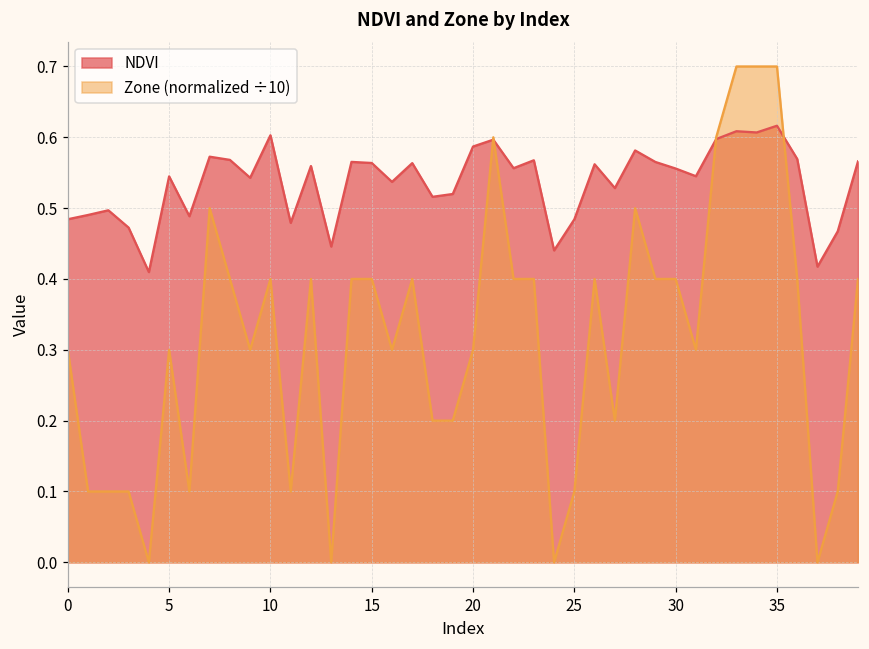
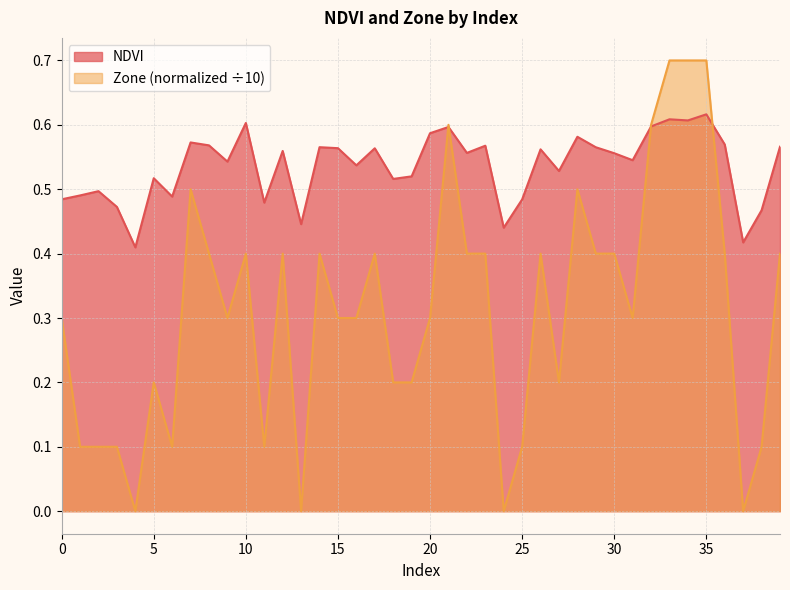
  {
    "NDVI": {
      "0": 0.48,
-     "5": 0.54,
+     "5": 0.52,
      "10": 0.60,
      "15": 0.56,
      "20": 0.59,
      "25": 0.48,
      "30": 0.56,
      "35": 0.62
    },
    "Zone (normalized ÷10)": {
      "0": 0.30,
-     "5": 0.30,
+     "5": 0.20,
      "10": 0.40,
-     "15": 0.40,
+     "15": 0.30,
      "20": 0.30,
      "25": 0.10,
      "30": 0.40,
      "35": 0.70
    }
  }
